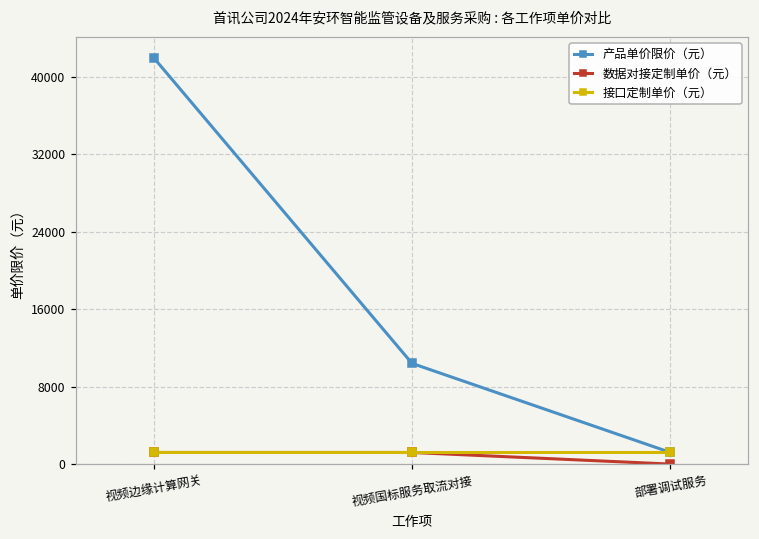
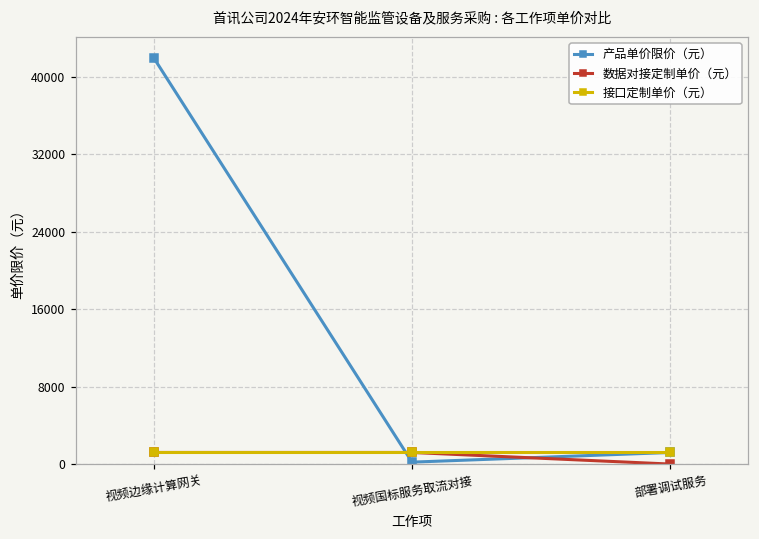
  {
    "产品单价限价（元）": {
      "视频边缘计算网关": 42000,
-     "视频国标服务取流对接": 10000
+     "视频国标服务取流对接": 0
    },
    "数据对接定制单价（元）": {
      "部署调试服务": 0
    }
  }
